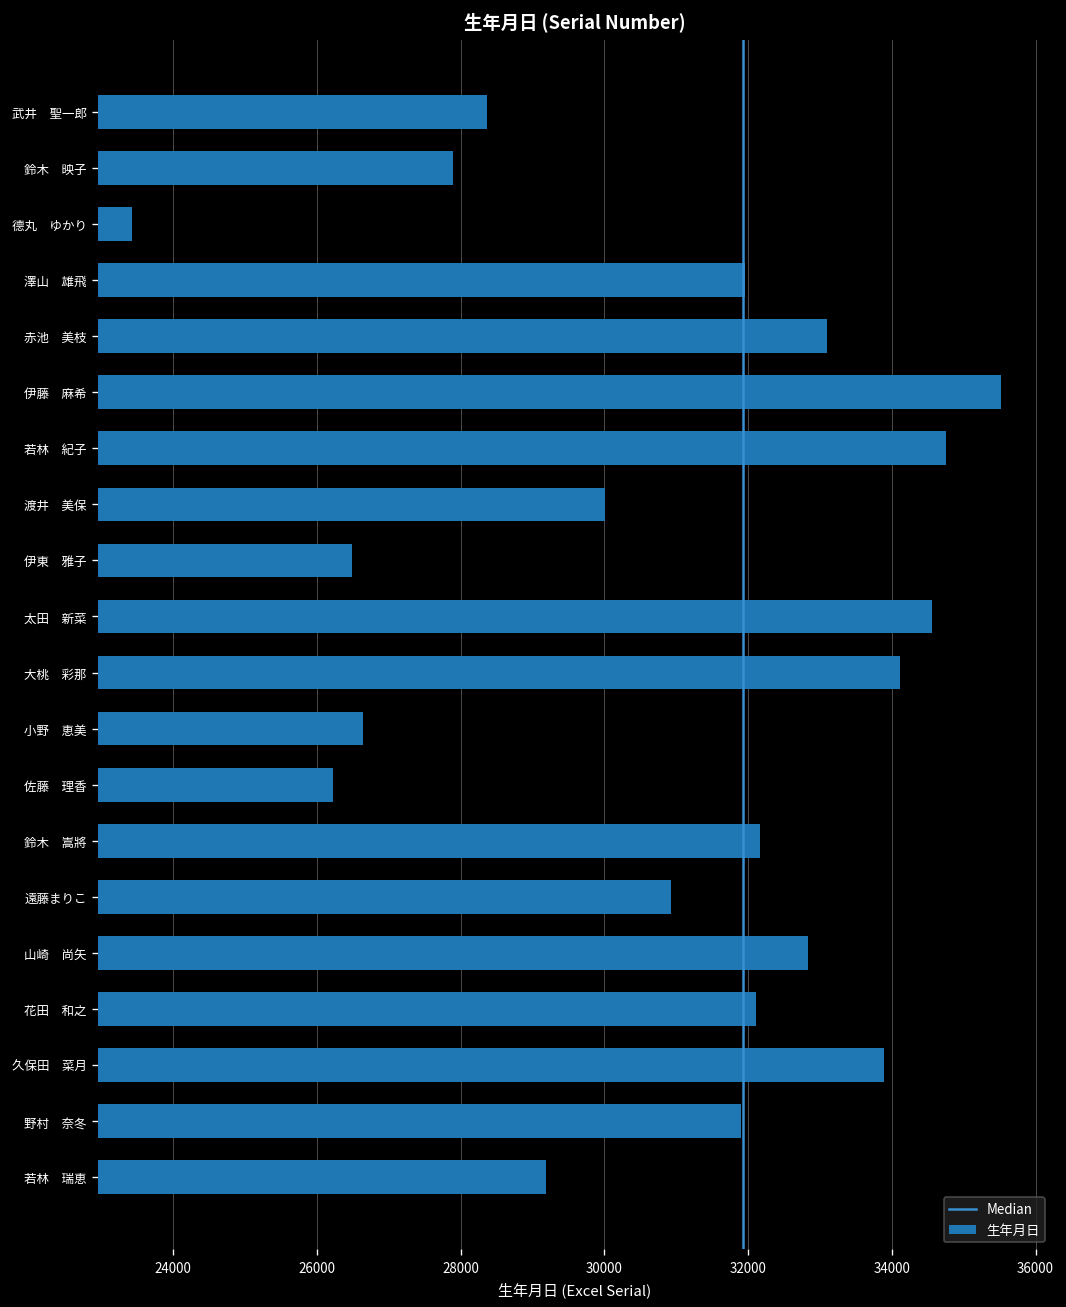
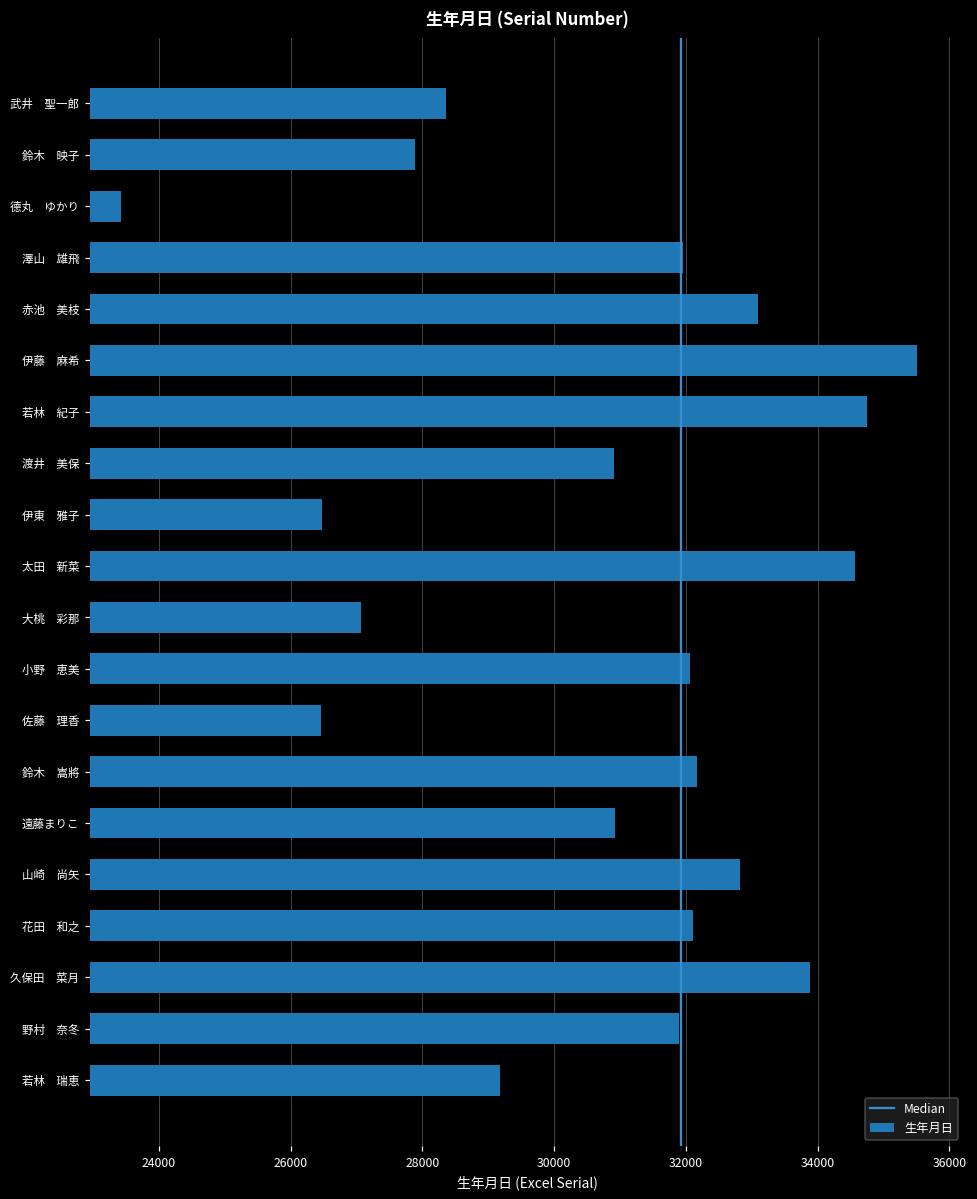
  {
    "武井 聖一郎": 28400,
    "鈴木 映子": 27900,
    "德丸 ゆかり": 23400,
    "澤山 雄飛": 32000,
    "赤池 美枝": 33100,
    "伊藤 麻希": 35500,
    "若林 紀子": 34800,
-   "渡井 美保": 30000,
+   "渡井 美保": 30900,
    "伊東 雅子": 26500,
    "太田 新菜": 34600,
-   "大桃 彩那": 34100,
-   "小野 恵美": 26600,
-   "佐藤 理香": 26200,
+   "大桃 彩那": 27100,
+   "小野 恵美": 32100,
+   "佐藤 理香": 26500,
    "鈴木 嵩將": 32200,
    "遠藤まりこ": 30900,
    "山崎 尚矢": 32800,
    "花田 和之": 32100,
    "久保田 菜月": 33900,
    "野村 奈冬": 31900,
    "若林 瑞恵": 29200
  }
